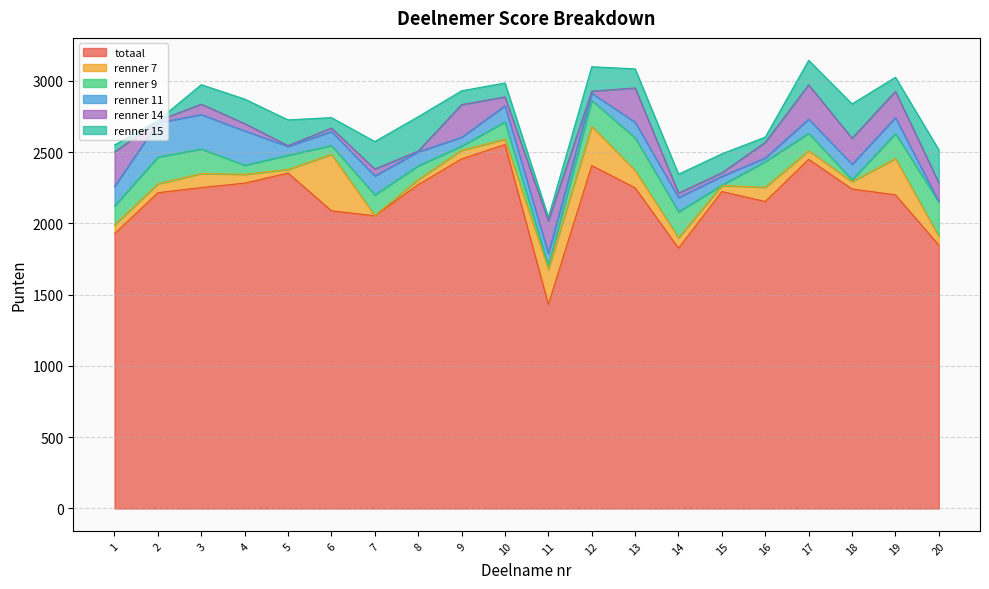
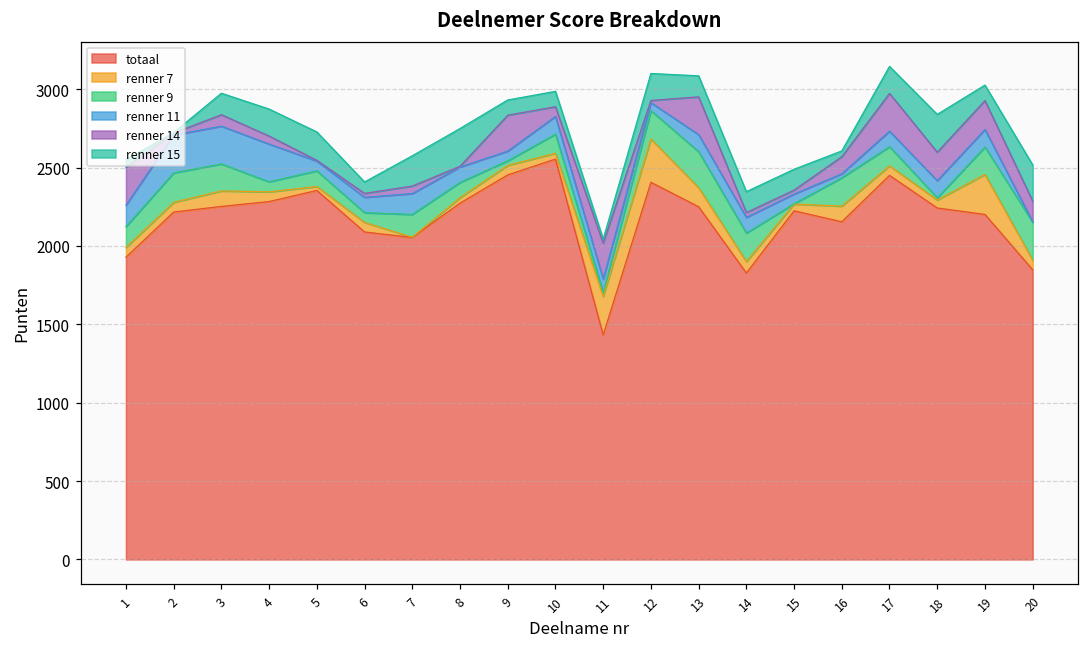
  {
    "totaal": {
      "1": 1930,
      "2": 2220,
      "3": 2250,
      "4": 2280,
      "5": 2350,
      "6": 2090,
      "8": 2270,
      "9": 2450,
      "10": 2550,
      "11": 1430,
      "12": 2410,
      "13": 2250,
      "14": 1830,
      "15": 2220,
      "16": 2150,
      "17": 2450,
      "18": 2240,
      "19": 2200,
      "20": 1850
    },
    "renner 7": {
      "1": 60,
      "2": 60,
      "3": 100,
      "4": 60,
      "5": 30,
-     "6": 400,
+     "6": 60,
      "8": 40,
      "9": 60,
      "10": 40,
      "11": 250,
      "12": 280,
      "13": 120,
      "14": 70,
      "16": 100,
      "17": 60,
      "19": 260,
      "20": 60
    },
    "renner 11": {
      "1": 140,
      "3": 240,
      "4": 240,
      "6": 100,
      "7": 130,
      "9": 60,
      "10": 110,
      "11": 90,
      "13": 110,
      "14": 100,
      "15": 60,
      "16": 30,
      "17": 100,
      "18": 110,
      "19": 110
    },
    "renner 14": {
      "1": 240,
      "3": 70,
      "4": 50,
      "6": 30,
      "7": 50,
      "9": 230,
      "10": 60,
      "11": 230,
      "13": 240,
      "14": 30,
      "15": 30,
      "16": 110,
      "17": 240,
      "18": 180,
      "19": 180,
      "20": 130
    }
  }
